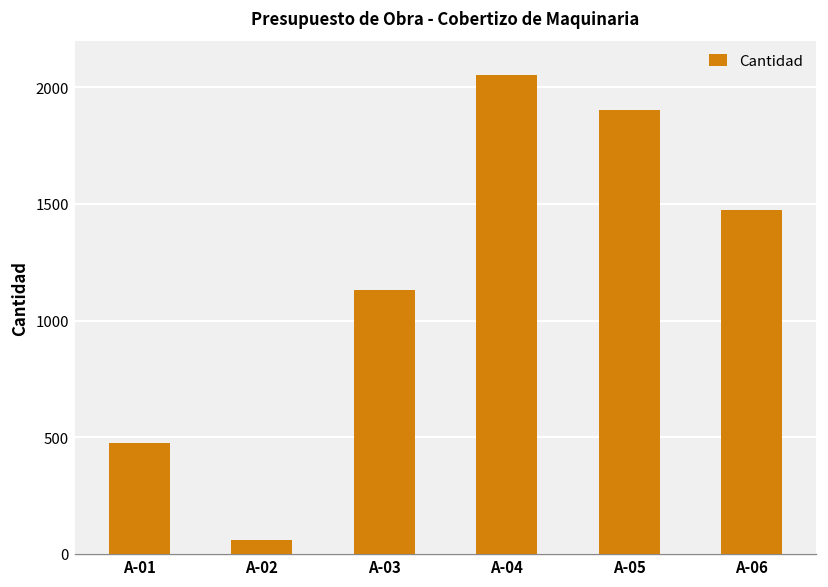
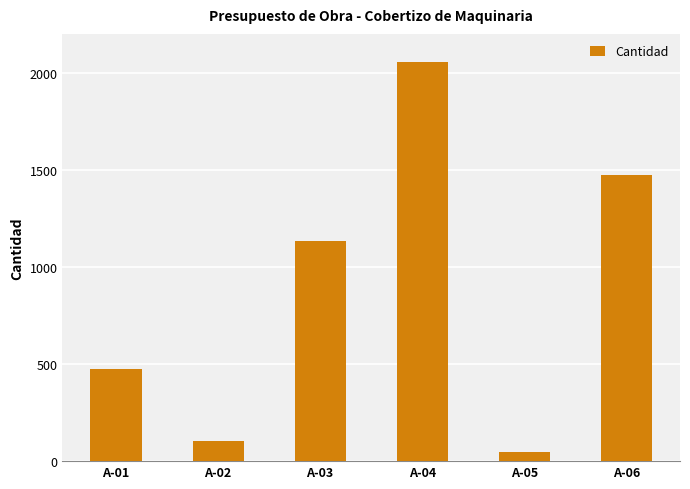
  {
    "A-01": 480,
-   "A-02": 60,
+   "A-02": 100,
    "A-03": 1130,
    "A-04": 2050,
-   "A-05": 1900,
+   "A-05": 50,
    "A-06": 1480
  }
